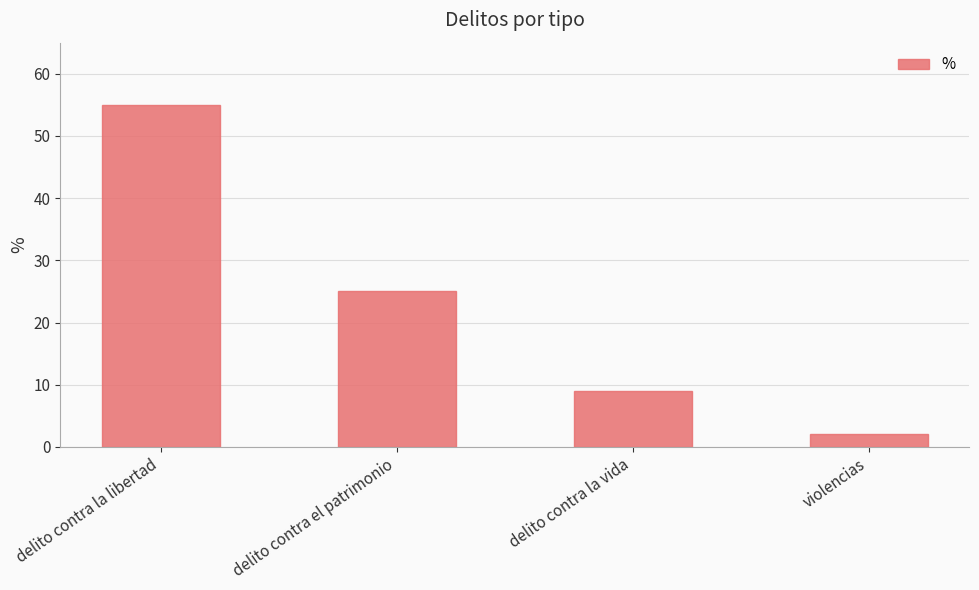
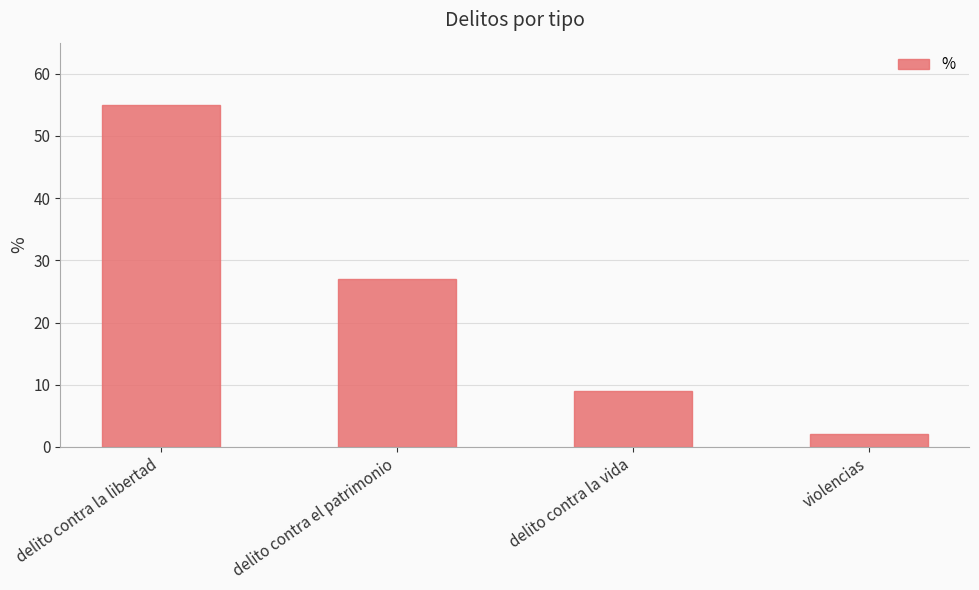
  {
    "delito contra la libertad": 55,
-   "delito contra el patrimonio": 25,
+   "delito contra el patrimonio": 27,
    "delito contra la vida": 9,
    "violencias": 2
  }
